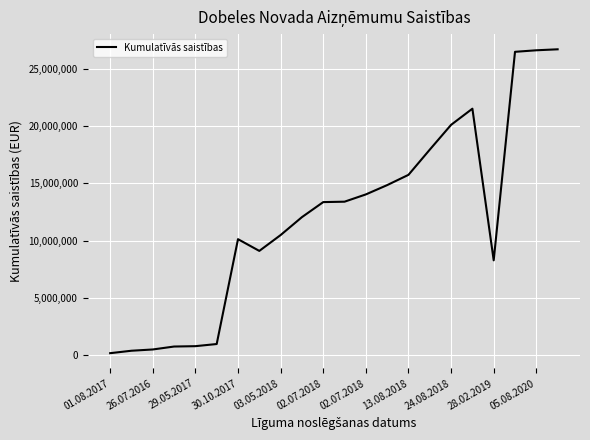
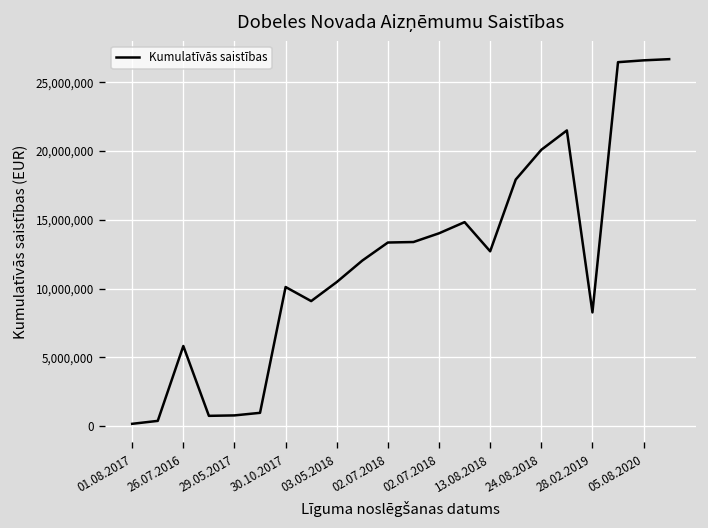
  {
    "01.08.2017": "200,000",
-   "26.07.2016": "500,000",
+   "26.07.2016": "5,800,000",
    "30.10.2017": "10,100,000",
-   "13.08.2018": "15,700,000",
+   "13.08.2018": "12,700,000",
    "24.08.2018": "20,100,000",
    "28.02.2019": "8,300,000"
  }
